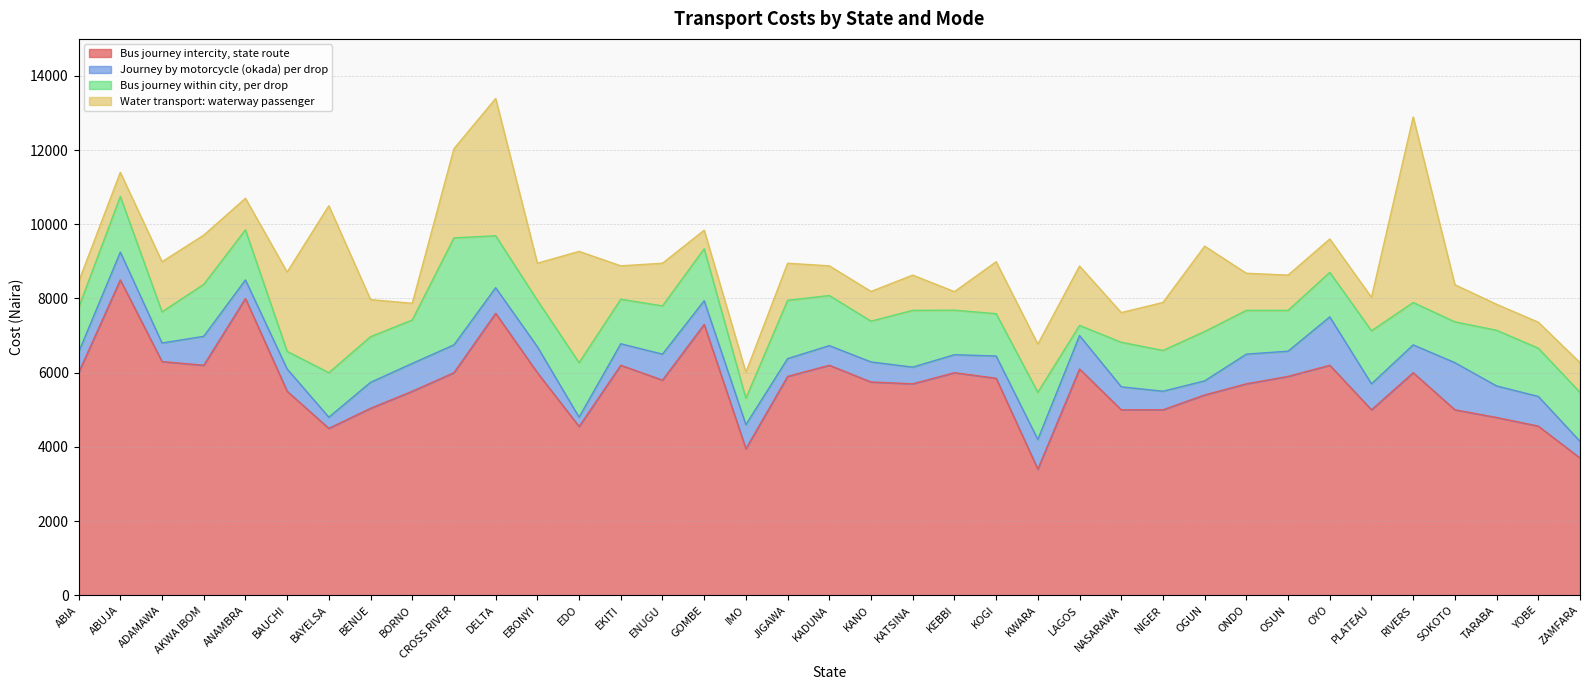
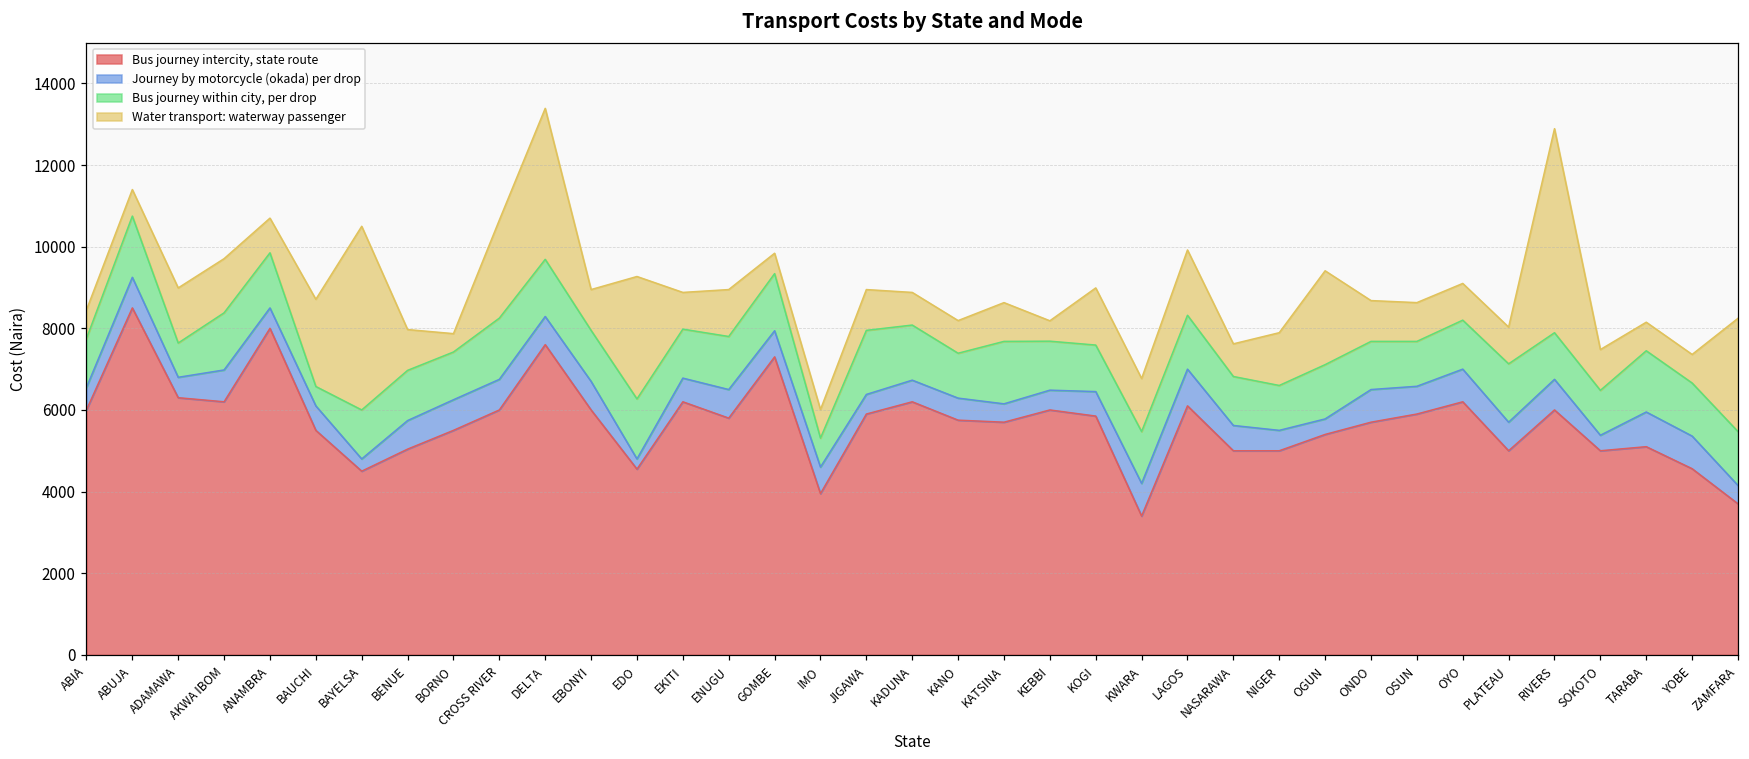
  {
    "Bus journey intercity, state route": {
      "ABIA": 6000,
      "ABUJA": 8500,
      "ADAMAWA": 6300,
      "AKWA IBOM": 6200,
      "ANAMBRA": 8000,
      "BAUCHI": 5500,
      "BAYELSA": 4500,
      "BENUE": 5000,
      "BORNO": 5500,
      "CROSS RIVER": 6000,
      "DELTA": 7600,
      "EBONYI": 6000,
      "EDO": 4600,
      "EKITI": 6200,
      "ENUGU": 5800,
      "GOMBE": 7300,
      "IMO": 4000,
      "JIGAWA": 5900,
      "KADUNA": 6200,
      "KANO": 5800,
      "KATSINA": 5700,
      "KEBBI": 6000,
      "KOGI": 5900,
      "KWARA": 3400,
      "LAGOS": 6100,
      "NASARAWA": 5000,
      "NIGER": 5000,
      "OGUN": 5400,
      "ONDO": 5700,
      "OSUN": 5900,
      "OYO": 6200,
      "PLATEAU": 5000,
      "RIVERS": 6000,
      "SOKOTO": 5000,
-     "TARABA": 4800,
+     "TARABA": 5100,
      "YOBE": 4600,
      "ZAMFARA": 3700
    },
    "Journey by motorcycle (okada) per drop": {
      "ABIA": 600,
      "ABUJA": 800,
      "ADAMAWA": 500,
      "AKWA IBOM": 800,
      "ANAMBRA": 500,
      "BAUCHI": 600,
      "BAYELSA": 300,
      "BENUE": 700,
      "BORNO": 800,
      "CROSS RIVER": 800,
      "DELTA": 700,
      "EBONYI": 700,
      "EDO": 300,
      "EKITI": 600,
      "ENUGU": 700,
      "GOMBE": 600,
      "IMO": 700,
      "JIGAWA": 500,
      "KADUNA": 500,
      "KANO": 500,
      "KATSINA": 500,
      "KEBBI": 500,
      "KOGI": 600,
      "KWARA": 800,
      "LAGOS": 900,
      "NASARAWA": 600,
      "NIGER": 500,
      "OGUN": 400,
      "ONDO": 800,
      "OSUN": 700,
-     "OYO": 1300,
+     "OYO": 800,
      "PLATEAU": 700,
      "RIVERS": 800,
-     "SOKOTO": 1300,
+     "SOKOTO": 400,
      "TARABA": 900,
      "YOBE": 800,
      "ZAMFARA": 500
    },
    "Bus journey within city, per drop": {
      "ABIA": 1200,
      "ABUJA": 1500,
      "ADAMAWA": 800,
      "AKWA IBOM": 1400,
      "ANAMBRA": 1400,
      "BAUCHI": 500,
      "BAYELSA": 1200,
      "BENUE": 1200,
      "BORNO": 1200,
-     "CROSS RIVER": 2900,
+     "CROSS RIVER": 1500,
      "DELTA": 1400,
      "EBONYI": 1300,
      "EDO": 1500,
      "EKITI": 1200,
      "ENUGU": 1300,
      "GOMBE": 1400,
      "IMO": 700,
      "JIGAWA": 1600,
      "KADUNA": 1400,
      "KANO": 1100,
      "KATSINA": 1500,
      "KEBBI": 1200,
      "KOGI": 1100,
      "KWARA": 1300,
-     "LAGOS": 300,
+     "LAGOS": 1300,
      "NASARAWA": 1200,
      "NIGER": 1100,
      "OGUN": 1300,
      "ONDO": 1200,
      "OSUN": 1100,
      "OYO": 1200,
      "PLATEAU": 1400,
      "RIVERS": 1100,
      "SOKOTO": 1100,
      "TARABA": 1500,
      "YOBE": 1300,
      "ZAMFARA": 1300
    },
    "Water transport: waterway passenger": {
      "ABIA": 700,
      "ABUJA": 700,
      "ADAMAWA": 1400,
      "AKWA IBOM": 1300,
      "ANAMBRA": 900,
      "BAUCHI": 2100,
      "BAYELSA": 4500,
      "BENUE": 1000,
      "BORNO": 500,
      "CROSS RIVER": 2400,
      "DELTA": 3700,
      "EBONYI": 1000,
      "EDO": 3000,
      "EKITI": 900,
      "ENUGU": 1200,
      "GOMBE": 500,
      "IMO": 700,
      "JIGAWA": 1000,
      "KADUNA": 800,
      "KANO": 800,
      "KATSINA": 1000,
      "KEBBI": 500,
      "KOGI": 1400,
      "KWARA": 1300,
      "LAGOS": 1600,
      "NASARAWA": 800,
      "NIGER": 1300,
      "OGUN": 2300,
      "ONDO": 1000,
      "OSUN": 1000,
      "OYO": 900,
      "PLATEAU": 900,
      "RIVERS": 5000,
      "SOKOTO": 1000,
      "TARABA": 700,
      "YOBE": 700,
-     "ZAMFARA": 800
+     "ZAMFARA": 2800
    }
  }
